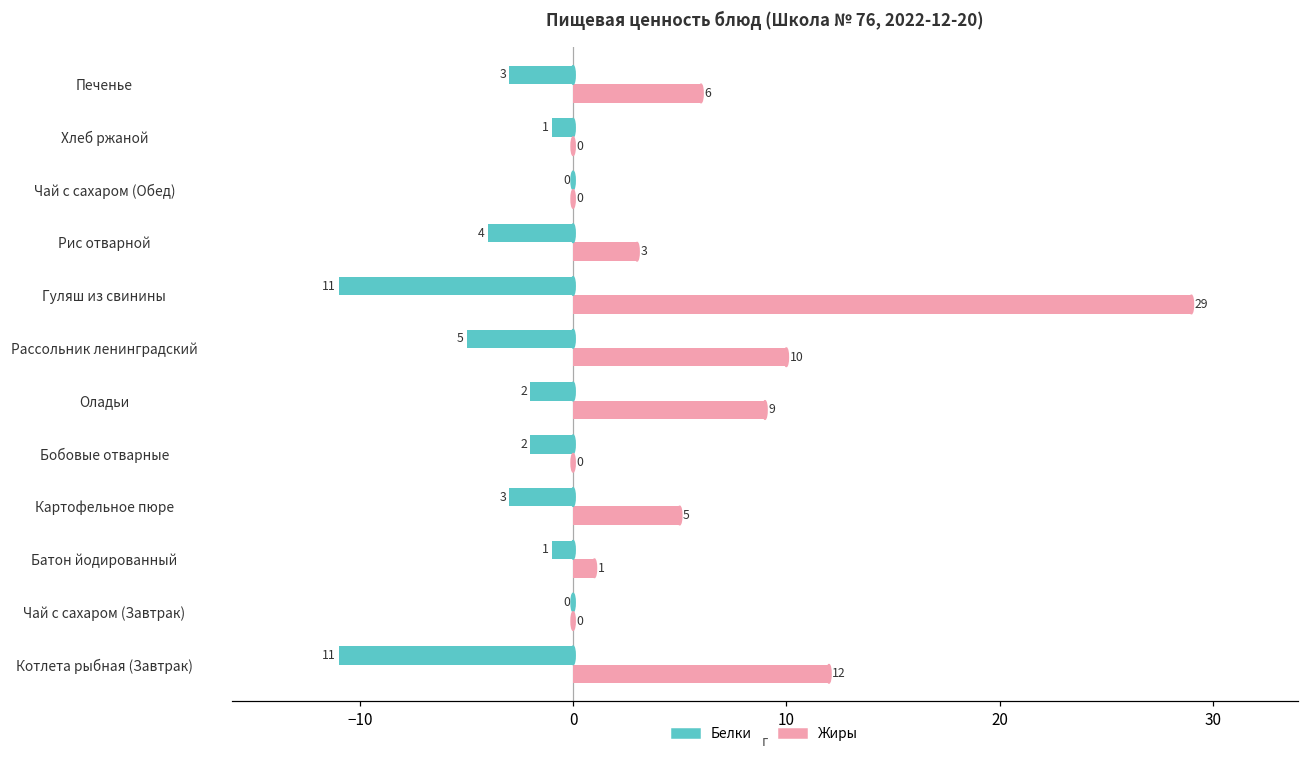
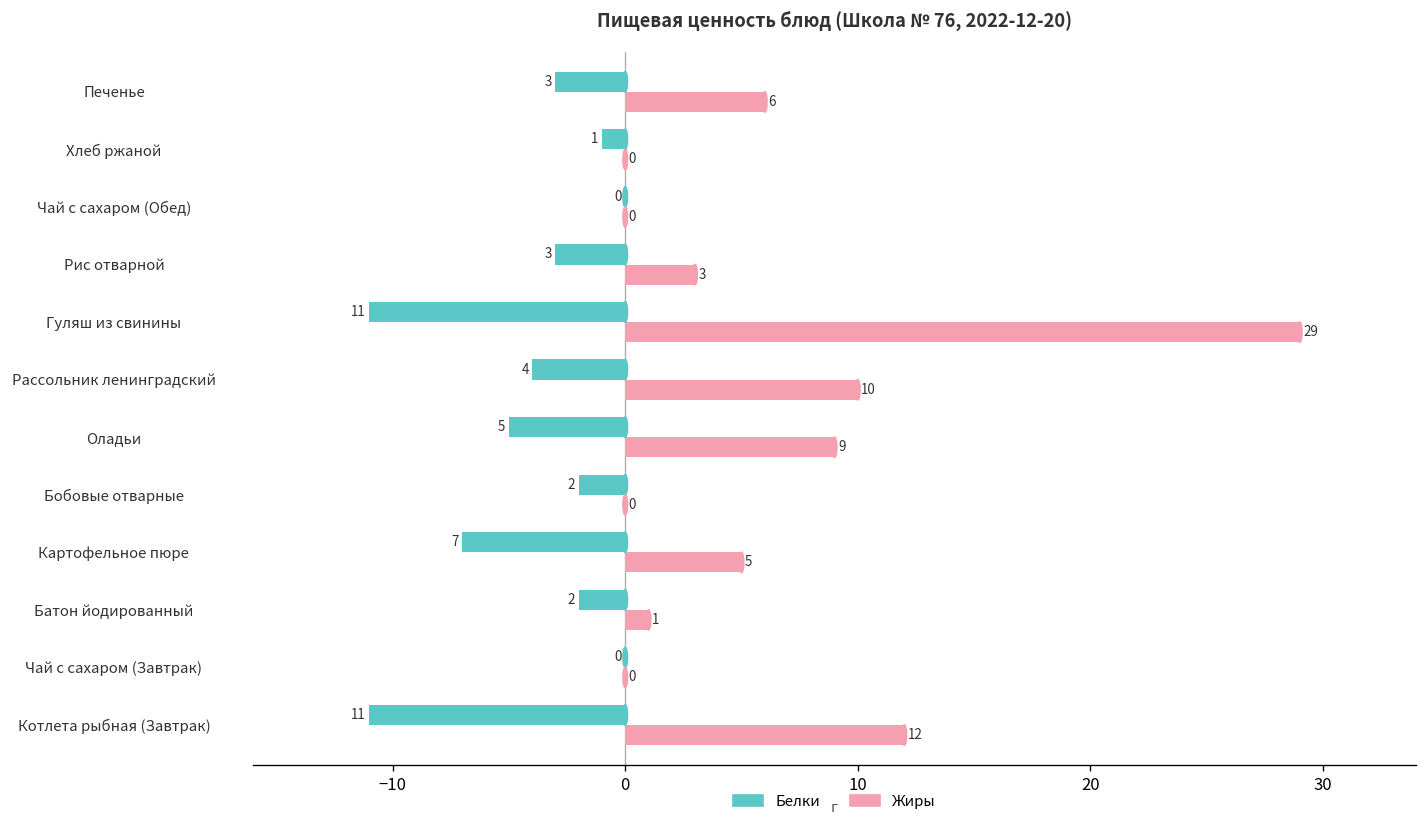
  {
    "Белки": {
-     "Рис отварной": 4,
-     "Рассольник ленинградский": 5,
-     "Оладьи": 2,
-     "Картофельное пюре": 3,
-     "Батон йодированный": 1
+     "Рис отварной": 3,
+     "Рассольник ленинградский": 4,
+     "Оладьи": 5,
+     "Картофельное пюре": 7,
+     "Батон йодированный": 2
    }
  }
